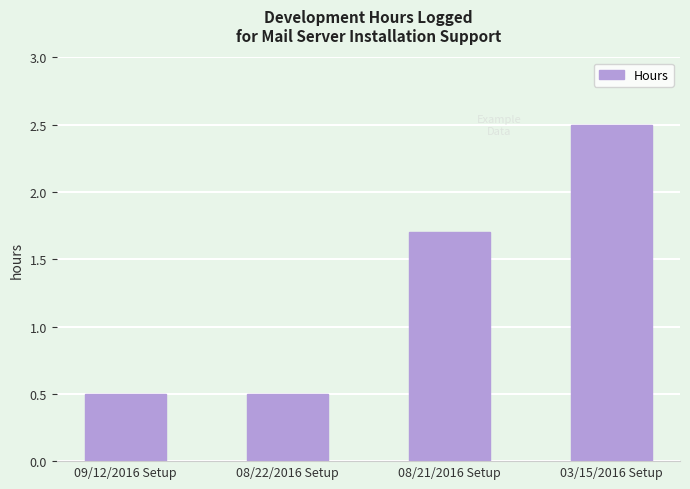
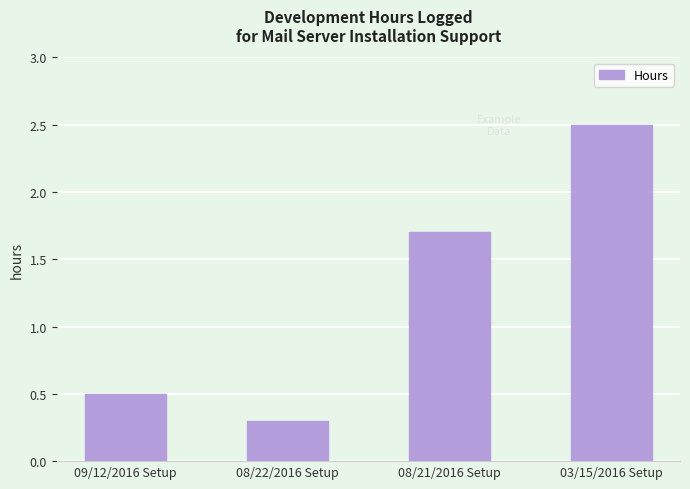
  {
    "09/12/2016 Setup": 0.5,
-   "08/22/2016 Setup": 0.5,
+   "08/22/2016 Setup": 0.3,
    "08/21/2016 Setup": 1.7,
    "03/15/2016 Setup": 2.5
  }
